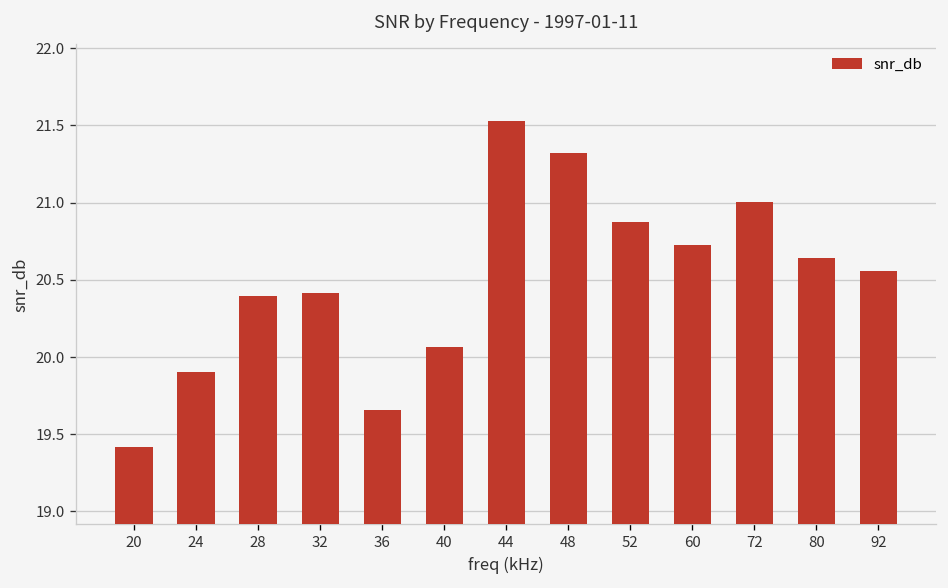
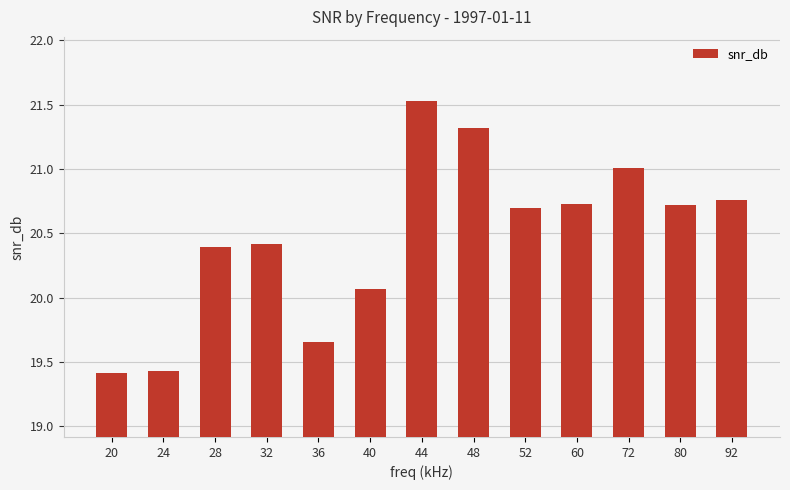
  {
    "20": 19.42,
-   "24": 19.91,
+   "24": 19.43,
    "28": 20.40,
    "32": 20.42,
    "36": 19.66,
    "40": 20.07,
    "44": 21.53,
    "48": 21.32,
-   "52": 20.87,
+   "52": 20.69,
    "60": 20.73,
    "72": 21.00,
-   "80": 20.64,
-   "92": 20.56
+   "80": 20.72,
+   "92": 20.76
  }
